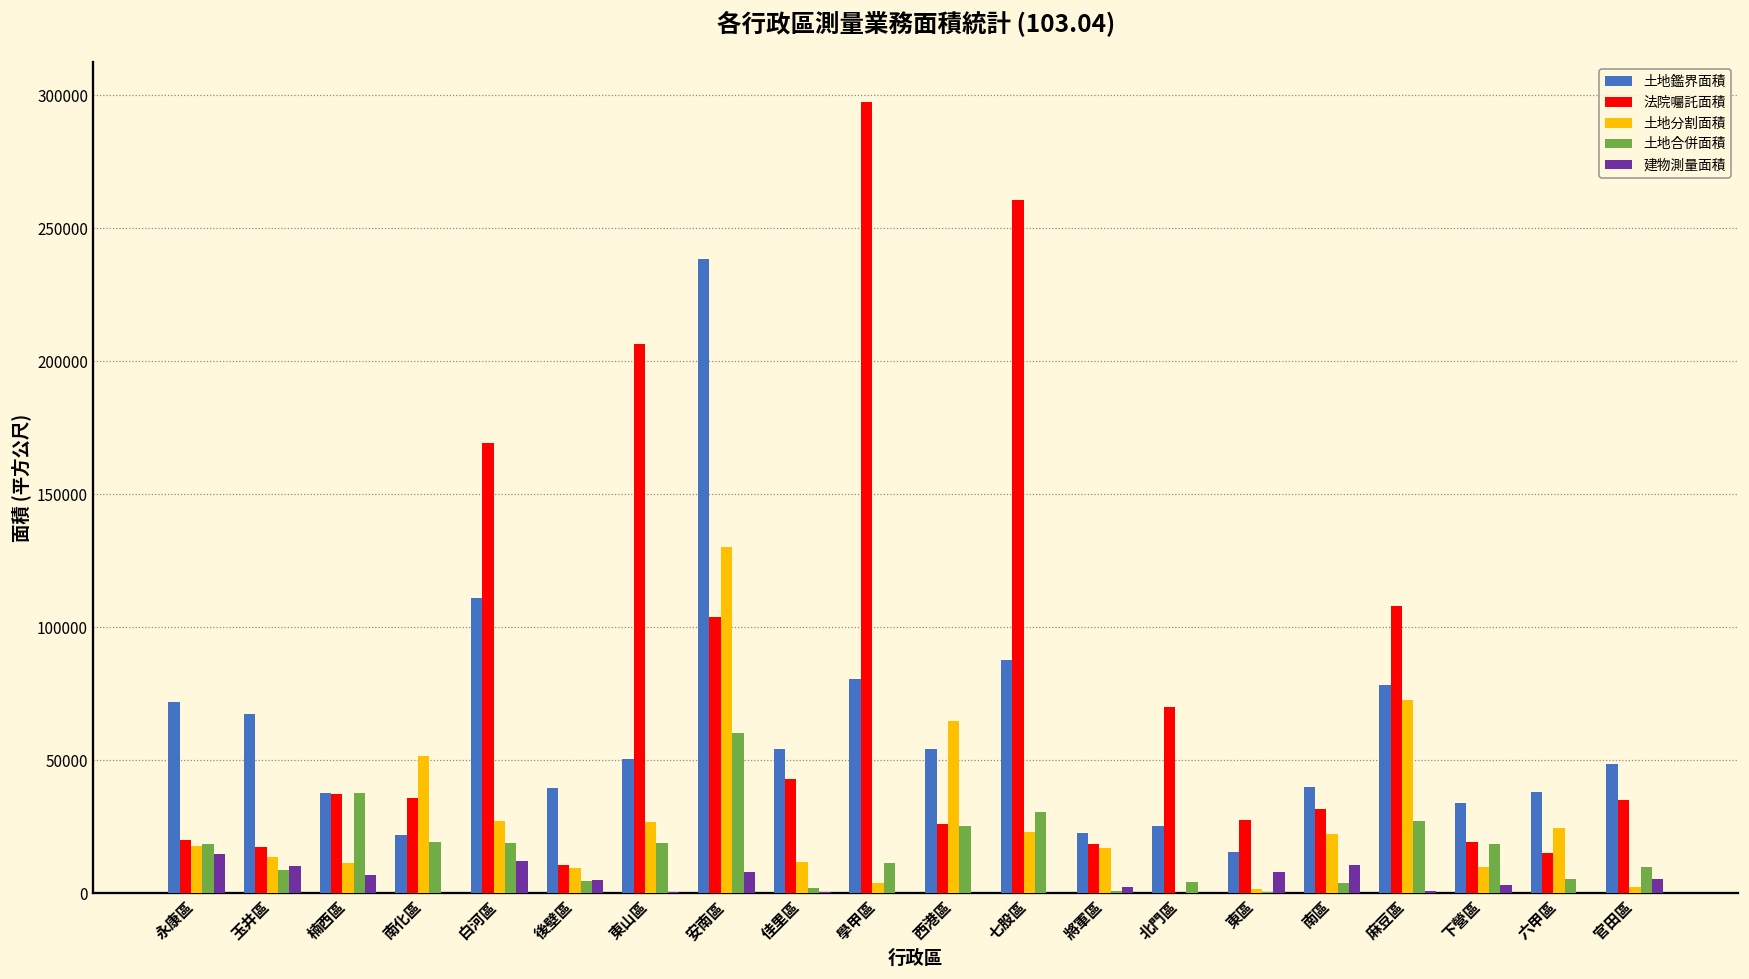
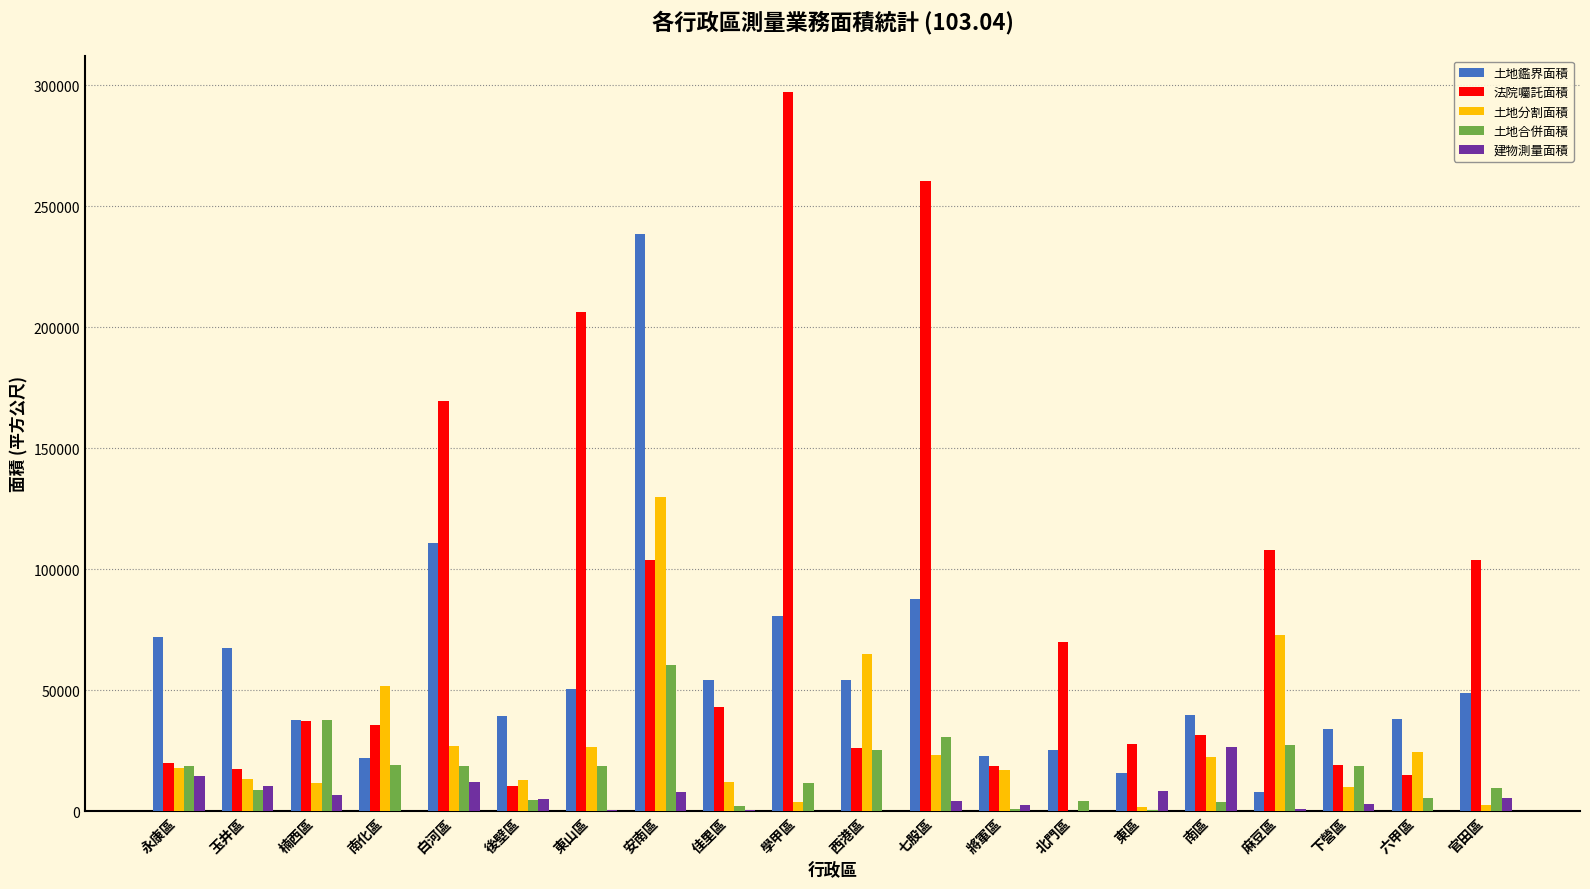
  {
    "土地鑑界面積": {
      "永康區": 72000,
      "玉井區": 67000,
      "楠西區": 38000,
      "南化區": 22000,
      "白河區": 111000,
      "後壁區": 39000,
      "東山區": 51000,
      "安南區": 238000,
      "佳里區": 54000,
      "學甲區": 81000,
      "西港區": 54000,
      "七股區": 88000,
      "將軍區": 23000,
      "北門區": 26000,
      "東區": 16000,
      "南區": 40000,
-     "麻豆區": 78000,
+     "麻豆區": 8000,
      "下營區": 34000,
      "六甲區": 38000,
      "官田區": 49000
    },
    "法院囑託面積": {
      "永康區": 20000,
      "玉井區": 17000,
      "楠西區": 37000,
      "南化區": 36000,
      "白河區": 169000,
      "後壁區": 11000,
      "東山區": 206000,
      "安南區": 104000,
      "佳里區": 43000,
      "學甲區": 297000,
      "西港區": 26000,
      "七股區": 261000,
      "將軍區": 19000,
      "北門區": 70000,
      "東區": 28000,
      "南區": 32000,
      "麻豆區": 108000,
      "下營區": 19000,
      "六甲區": 15000,
-     "官田區": 35000
+     "官田區": 104000
    },
    "土地分割面積": {
      "永康區": 18000,
      "玉井區": 14000,
      "楠西區": 12000,
      "南化區": 52000,
      "白河區": 27000,
-     "後壁區": 9000,
+     "後壁區": 13000,
      "東山區": 27000,
      "安南區": 130000,
      "佳里區": 12000,
      "學甲區": 4000,
      "西港區": 65000,
      "七股區": 23000,
      "將軍區": 17000,
      "北門區": 0,
      "東區": 2000,
      "南區": 22000,
      "麻豆區": 73000,
      "下營區": 10000,
      "六甲區": 24000,
      "官田區": 2000
    },
    "土地合併面積": {
      "永康區": 19000,
      "玉井區": 9000,
      "楠西區": 38000,
      "南化區": 19000,
      "白河區": 19000,
      "後壁區": 5000,
      "東山區": 19000,
      "安南區": 60000,
      "佳里區": 2000,
      "學甲區": 12000,
      "西港區": 25000,
      "七股區": 31000,
      "北門區": 4000,
      "南區": 4000,
      "麻豆區": 27000,
      "下營區": 19000,
      "六甲區": 5000,
      "官田區": 10000
    },
    "建物測量面積": {
      "永康區": 15000,
      "玉井區": 10000,
      "楠西區": 7000,
      "南化區": 0,
      "白河區": 12000,
      "後壁區": 5000,
      "安南區": 8000,
-     "七股區": 0,
+     "七股區": 4000,
      "將軍區": 2000,
      "東區": 8000,
-     "南區": 11000,
+     "南區": 26000,
      "下營區": 3000,
      "官田區": 5000
    }
  }
